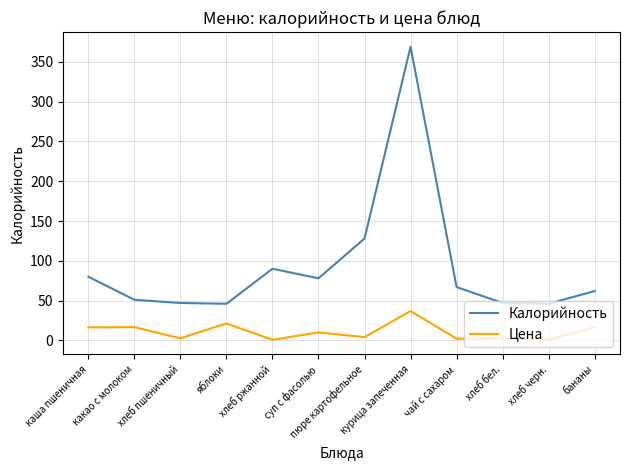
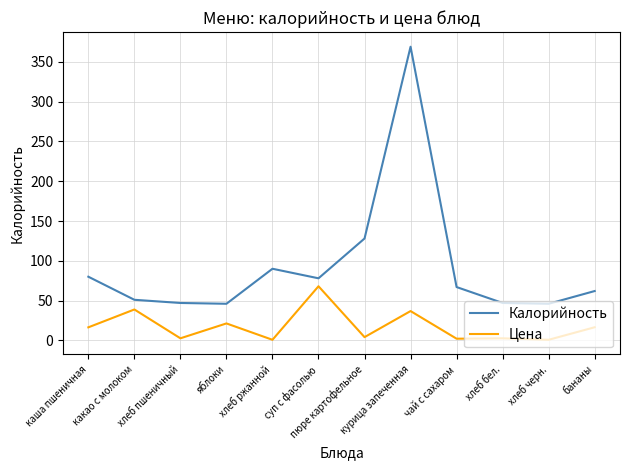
  {
    "Калорийность": {
      "каша пшеничная": 80,
      "какао с молоком": 50,
      "хлеб пшеничный": 50,
      "яблоки": 50,
      "хлеб ржанной": 90,
      "суп с фасолью": 80,
      "пюре картофельное": 130,
      "курица запеченная": 370,
      "чай с сахаром": 70,
      "бананы": 60
    },
    "Цена": {
      "каша пшеничная": 20,
-     "какао с молоком": 20,
+     "какао с молоком": 40,
      "хлеб пшеничный": 0,
      "яблоки": 20,
      "хлеб ржанной": 0,
-     "суп с фасолью": 10,
+     "суп с фасолью": 70,
      "пюре картофельное": 0,
      "курица запеченная": 40,
      "чай с сахаром": 0
    }
  }
